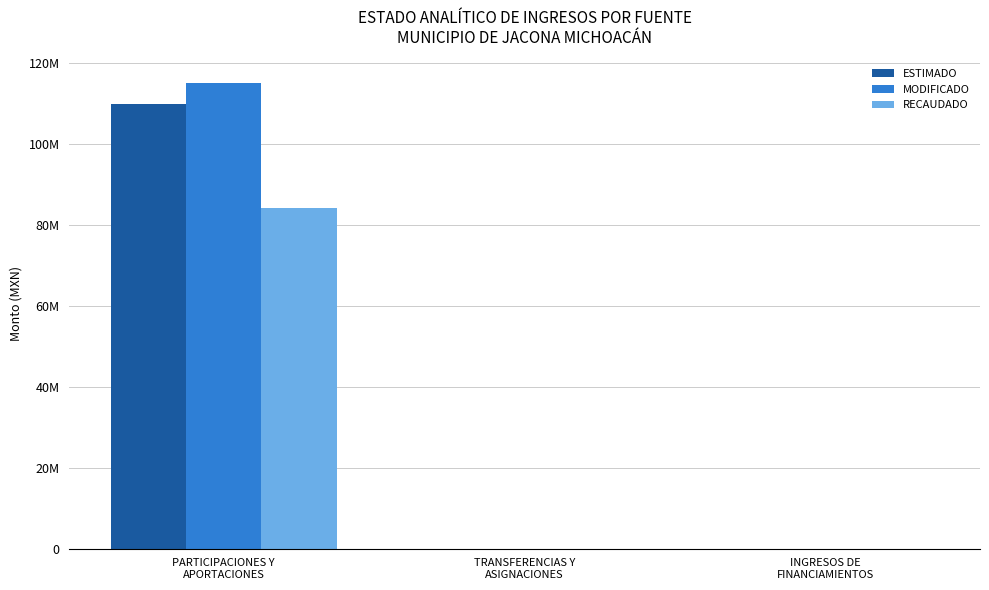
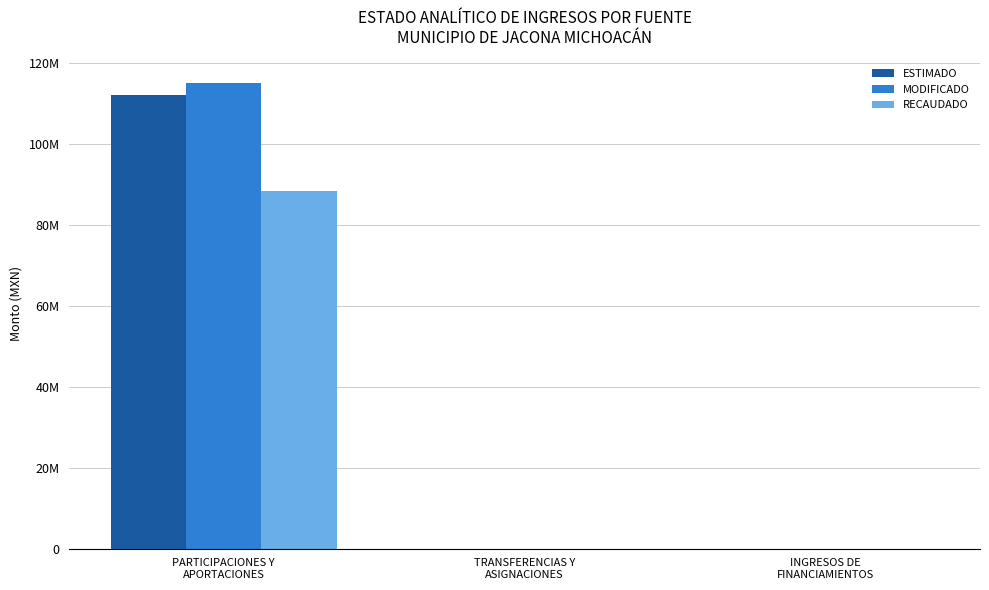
  {
    "ESTIMADO": {
-     "PARTICIPACIONES Y APORTACIONES": 110000000,
+     "PARTICIPACIONES Y APORTACIONES": 112000000,
      "TRANSFERENCIAS Y ASIGNACIONES": 0,
      "INGRESOS DE FINANCIAMIENTOS": 0
    },
    "MODIFICADO": {
      "PARTICIPACIONES Y APORTACIONES": 115000000,
      "TRANSFERENCIAS Y ASIGNACIONES": 0,
      "INGRESOS DE FINANCIAMIENTOS": 0
    },
    "RECAUDADO": {
-     "PARTICIPACIONES Y APORTACIONES": 84000000,
+     "PARTICIPACIONES Y APORTACIONES": 88000000,
      "TRANSFERENCIAS Y ASIGNACIONES": 0,
      "INGRESOS DE FINANCIAMIENTOS": 0
    }
  }
